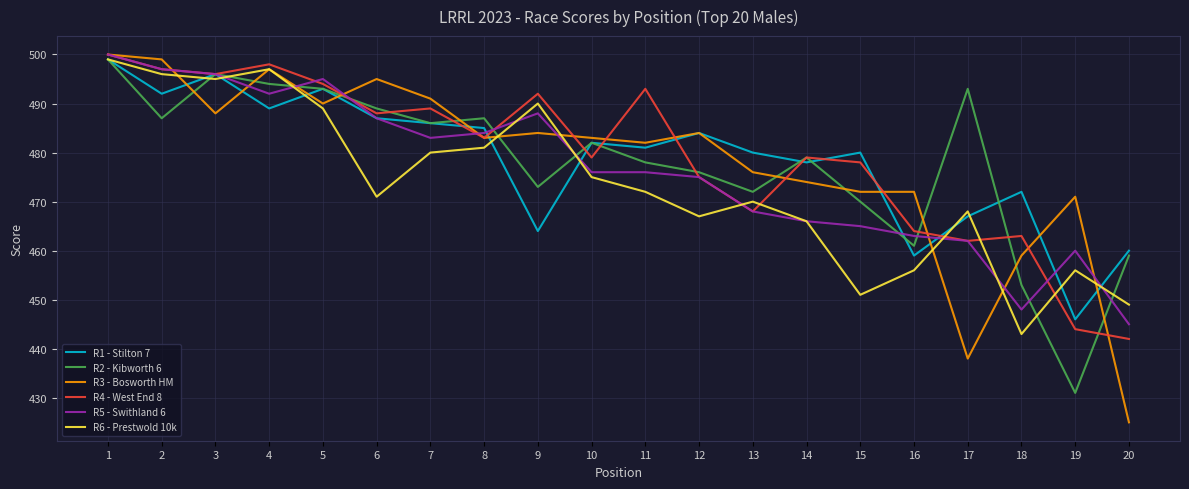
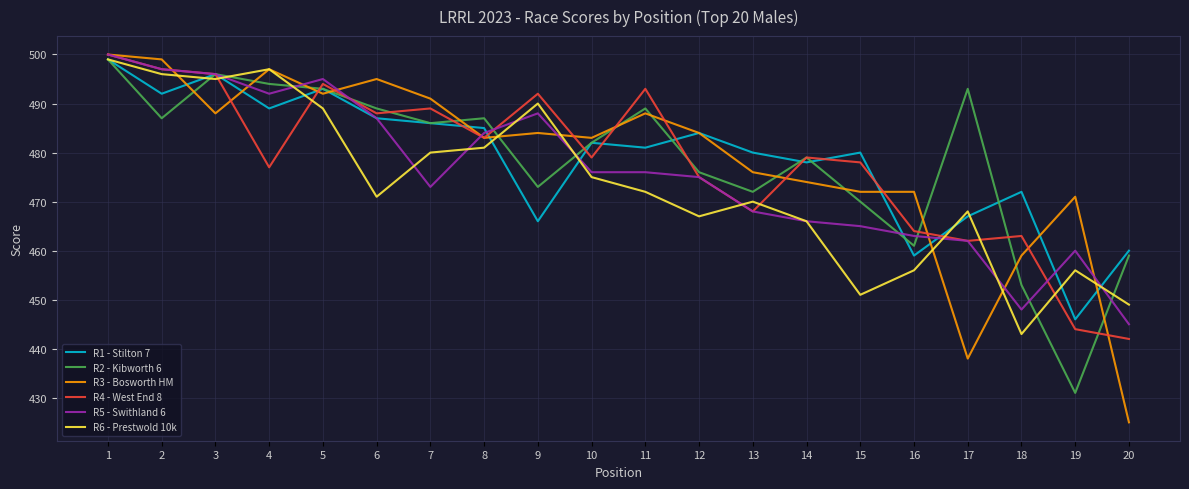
  {
    "R1 - Stilton 7": {
      "2": 492,
      "4": 489,
      "8": 485,
-     "9": 464,
+     "9": 466,
      "11": 481,
      "13": 480,
      "14": 478,
      "15": 480,
      "16": 459,
      "17": 467,
      "18": 472,
      "19": 446,
      "20": 460
    },
    "R2 - Kibworth 6": {
      "2": 487,
      "4": 494,
      "6": 489,
      "8": 487,
      "9": 473,
-     "11": 478,
+     "11": 489,
      "12": 476,
      "13": 472,
      "15": 470,
      "16": 461,
      "17": 493,
      "18": 453,
      "19": 431,
      "20": 459
    },
    "R3 - Bosworth HM": {
      "2": 499,
      "3": 488,
-     "5": 490,
+     "5": 492,
      "6": 495,
      "7": 491,
      "9": 484,
      "10": 483,
-     "11": 482,
+     "11": 488,
      "13": 476,
      "14": 474,
      "15": 472,
      "16": 472,
      "17": 438,
      "18": 459,
      "19": 471,
      "20": 425
    },
    "R4 - West End 8": {
-     "4": 498,
+     "4": 477,
      "5": 494,
      "6": 488,
      "7": 489,
      "9": 492,
      "10": 479,
      "11": 493,
      "15": 478,
      "16": 464,
      "18": 463,
      "19": 444,
      "20": 442
    },
    "R5 - Swithland 6": {
      "4": 492,
      "5": 495,
-     "7": 483,
+     "7": 473,
      "8": 484,
      "9": 488,
      "10": 476,
      "11": 476,
      "15": 465,
      "16": 463,
      "18": 448,
      "19": 460,
      "20": 445
    },
    "R6 - Prestwold 10k": {
      "2": 496,
      "3": 495,
      "5": 489,
      "6": 471,
      "7": 480,
      "8": 481,
      "9": 490,
      "10": 475,
      "11": 472,
      "12": 467,
      "13": 470,
      "15": 451,
      "16": 456,
      "17": 468,
      "18": 443,
      "19": 456,
      "20": 449
    }
  }
